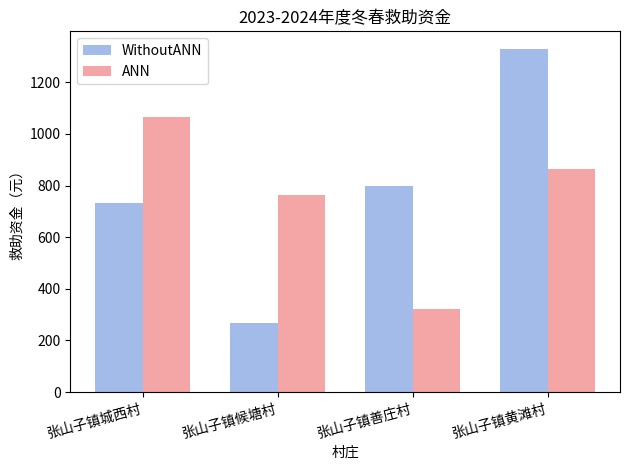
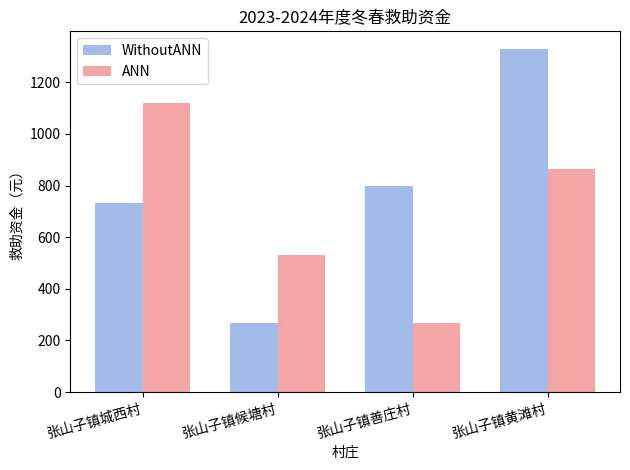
  {
    "WithoutANN": {
      "张山子镇城西村": 730,
      "张山子镇候塘村": 270,
      "张山子镇善庄村": 800,
      "张山子镇黄滩村": 1330
    },
    "ANN": {
-     "张山子镇城西村": 1060,
-     "张山子镇候塘村": 760,
-     "张山子镇善庄村": 320,
+     "张山子镇城西村": 1120,
+     "张山子镇候塘村": 530,
+     "张山子镇善庄村": 270,
      "张山子镇黄滩村": 860
    }
  }
